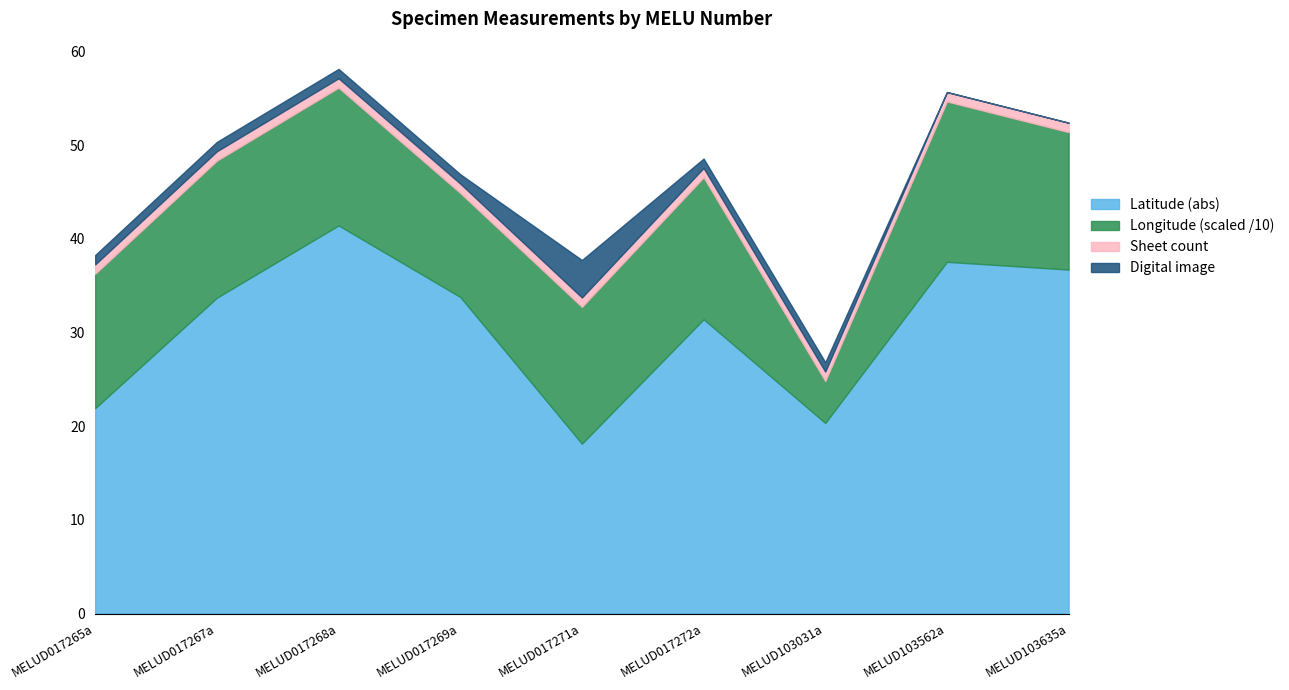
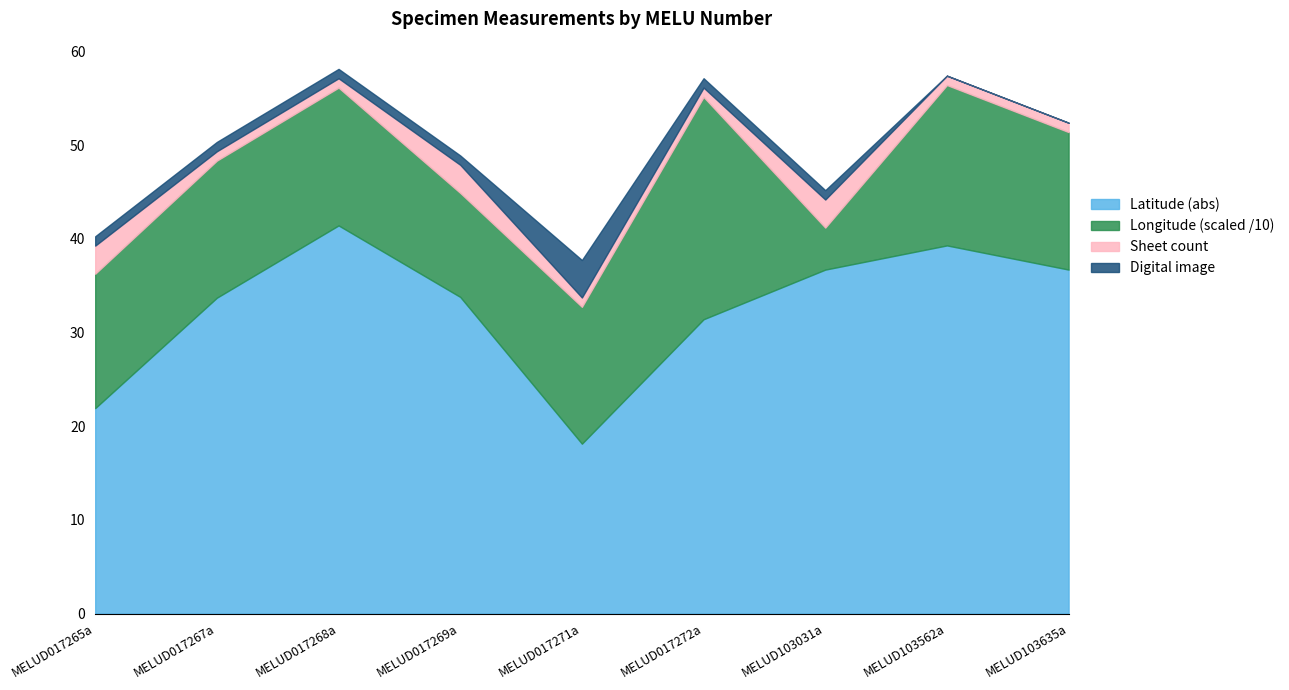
  {
    "Latitude (abs)": {
      "MELUD017265a": 22,
      "MELUD017267a": 34,
      "MELUD017268a": 41,
      "MELUD017269a": 34,
      "MELUD017271a": 18,
      "MELUD017272a": 31,
-     "MELUD103031a": 20,
-     "MELUD103562a": 38,
+     "MELUD103031a": 37,
+     "MELUD103562a": 39,
      "MELUD103635a": 37
    },
    "Longitude (scaled /10)": {
      "MELUD017265a": 14,
      "MELUD017267a": 15,
      "MELUD017268a": 15,
      "MELUD017269a": 11,
      "MELUD017271a": 15,
-     "MELUD017272a": 15,
+     "MELUD017272a": 24,
      "MELUD103031a": 4,
      "MELUD103562a": 17,
      "MELUD103635a": 15
    },
    "Sheet count": {
-     "MELUD017265a": 1,
+     "MELUD017265a": 3,
      "MELUD017267a": 1,
      "MELUD017268a": 1,
-     "MELUD017269a": 1,
+     "MELUD017269a": 3,
      "MELUD017271a": 1,
      "MELUD017272a": 1,
-     "MELUD103031a": 1
+     "MELUD103031a": 3
    },
    "Digital image": {
      "MELUD017265a": 1,
      "MELUD017267a": 1,
      "MELUD017268a": 1,
      "MELUD017269a": 1,
      "MELUD017271a": 4,
      "MELUD017272a": 1,
      "MELUD103031a": 1
    }
  }
